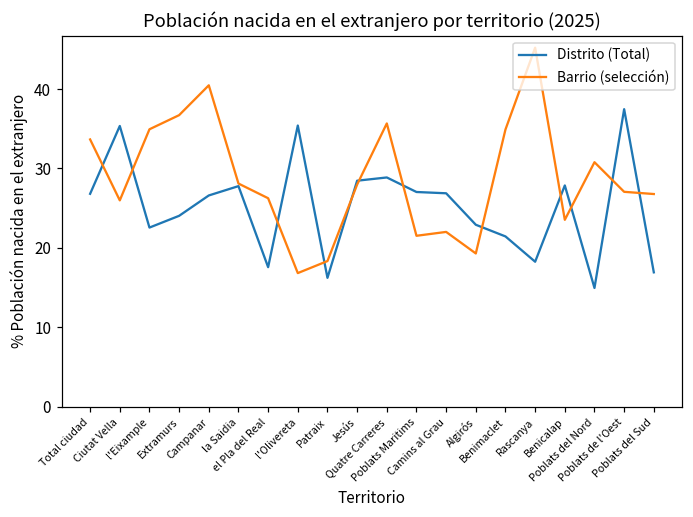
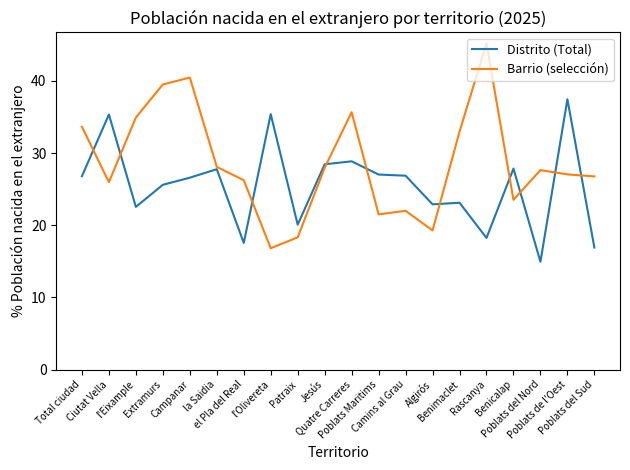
  {
    "Distrito (Total)": {
      "Total ciudad": 27,
      "Ciutat Vella": 35,
      "l'Eixample": 23,
-     "Extramurs": 24,
+     "Extramurs": 26,
      "Campanar": 27,
      "el Pla del Real": 18,
      "l'Olivereta": 35,
-     "Patraix": 16,
+     "Patraix": 20,
      "Jesús": 28,
      "Quatre Carreres": 29,
      "Poblats Maritims": 27,
      "Camins al Grau": 27,
      "Algirós": 23,
-     "Benimaclet": 21,
+     "Benimaclet": 23,
      "Rascanya": 18,
      "Benicalap": 28,
      "Poblats del Nord": 15,
      "Poblats de l'Oest": 37,
      "Poblats del Sud": 17
    },
    "Barrio (selección)": {
      "Total ciudad": 34,
      "Ciutat Vella": 26,
      "l'Eixample": 35,
-     "Extramurs": 37,
+     "Extramurs": 40,
      "Campanar": 40,
      "el Pla del Real": 26,
      "l'Olivereta": 17,
      "Patraix": 18,
      "Jesús": 28,
      "Quatre Carreres": 36,
      "Poblats Maritims": 22,
      "Camins al Grau": 22,
      "Algirós": 19,
-     "Benimaclet": 35,
+     "Benimaclet": 33,
      "Benicalap": 24,
-     "Poblats del Nord": 31,
+     "Poblats del Nord": 28,
      "Poblats de l'Oest": 27,
      "Poblats del Sud": 27
    }
  }
